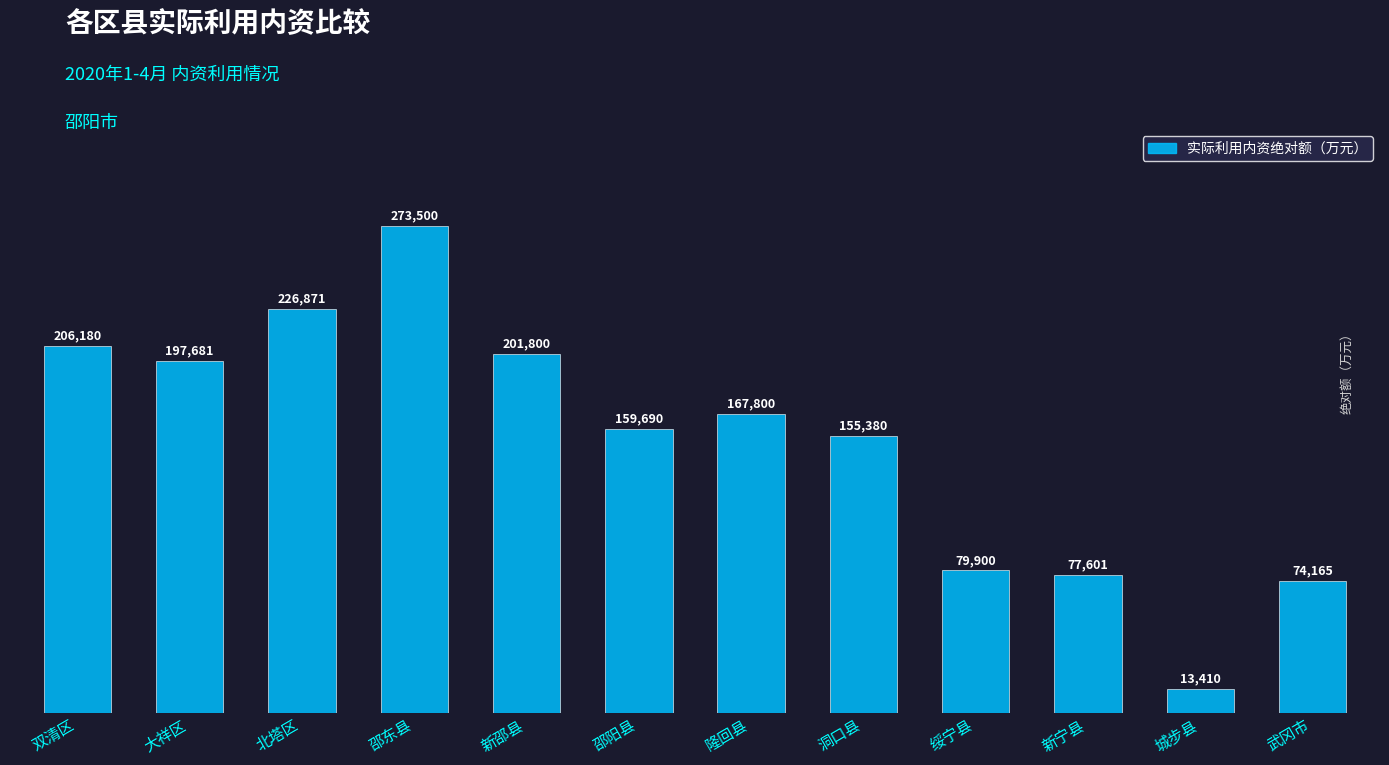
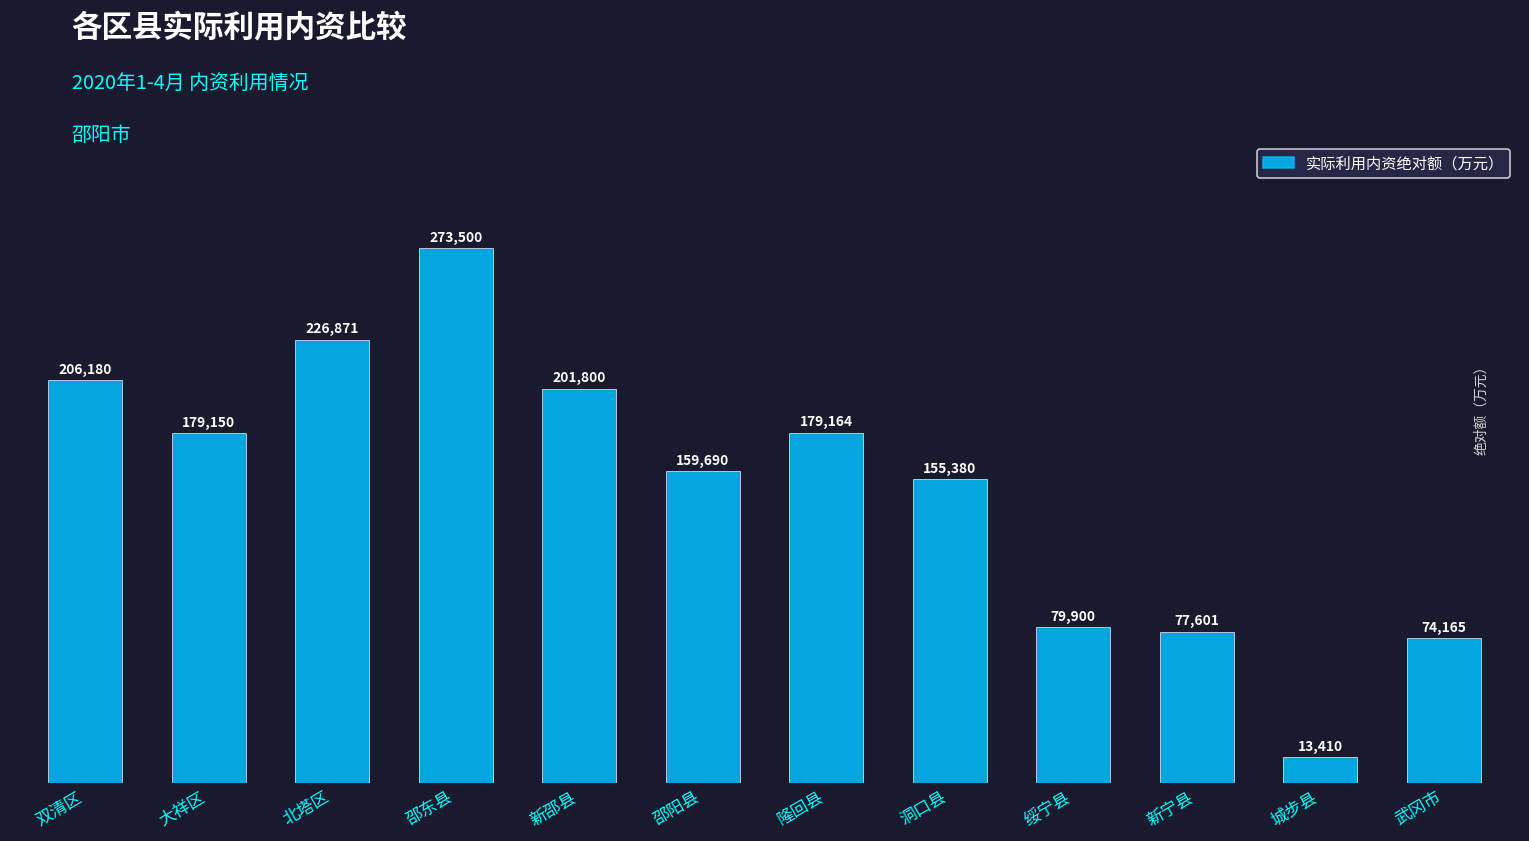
  {
    "双清区": "206,180",
-   "大祥区": "197,681",
+   "大祥区": "179,150",
    "北塔区": "226,871",
    "邵东县": "273,500",
    "新邵县": "201,800",
    "邵阳县": "159,690",
-   "隆回县": "167,800",
+   "隆回县": "179,164",
    "洞口县": "155,380",
    "绥宁县": "79,900",
    "新宁县": "77,601",
    "城步县": "13,410",
    "武冈市": "74,165"
  }
